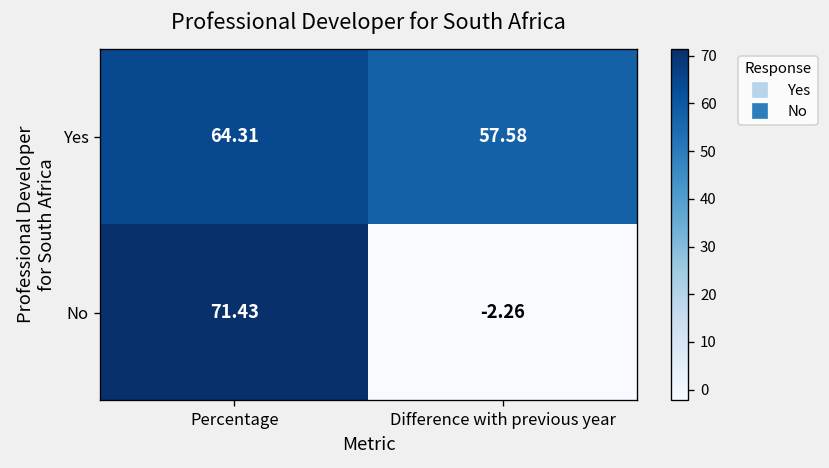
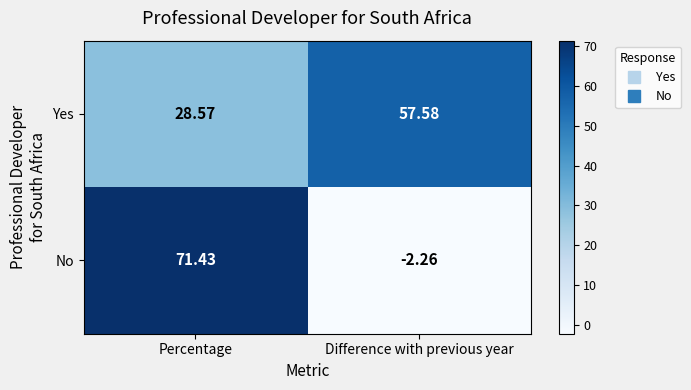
  {
    "Yes": {
-     "Percentage": 64.31,
+     "Percentage": 28.57,
      "Difference with previous year": 57.58
    },
    "No": {
      "Percentage": 71.43,
      "Difference with previous year": -2.26
    }
  }
